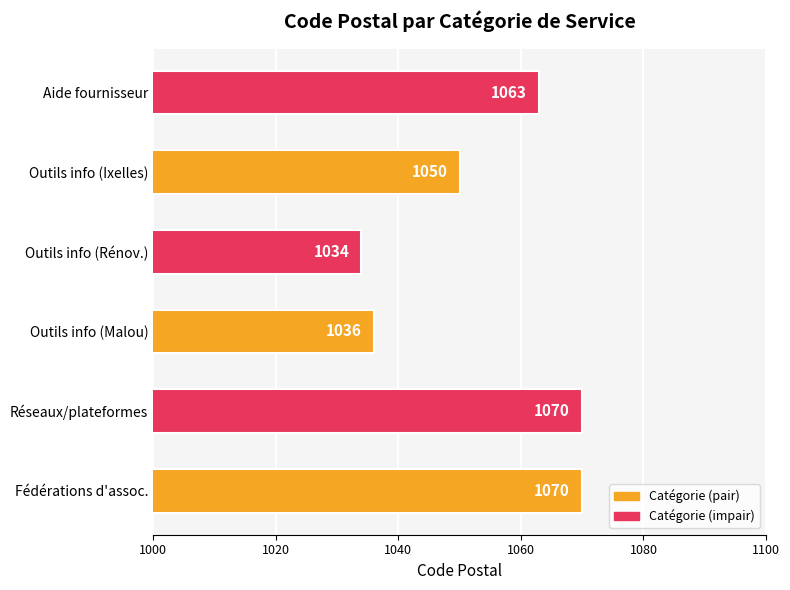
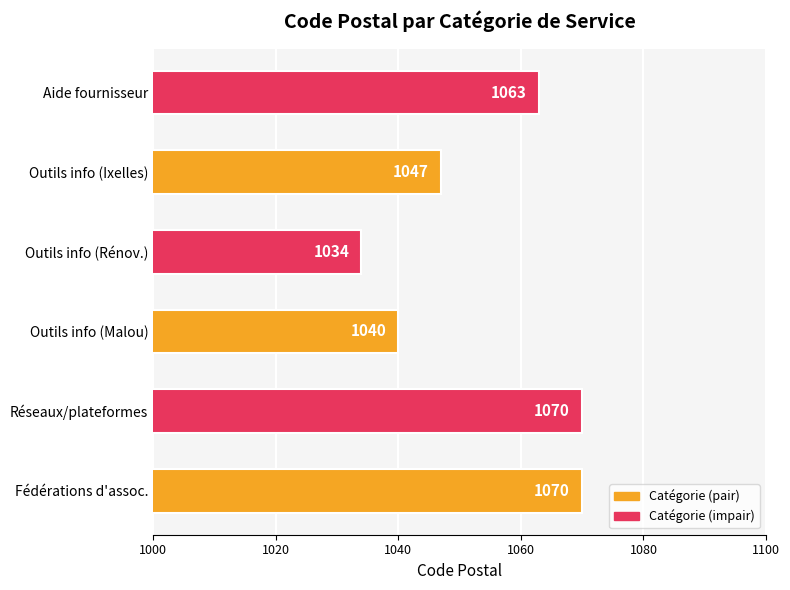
  {
    "Aide fournisseur": 1063,
-   "Outils info (Ixelles)": 1050,
+   "Outils info (Ixelles)": 1047,
    "Outils info (Rénov.)": 1034,
-   "Outils info (Malou)": 1036,
+   "Outils info (Malou)": 1040,
    "Réseaux/plateformes": 1070,
    "Fédérations d'assoc.": 1070
  }
